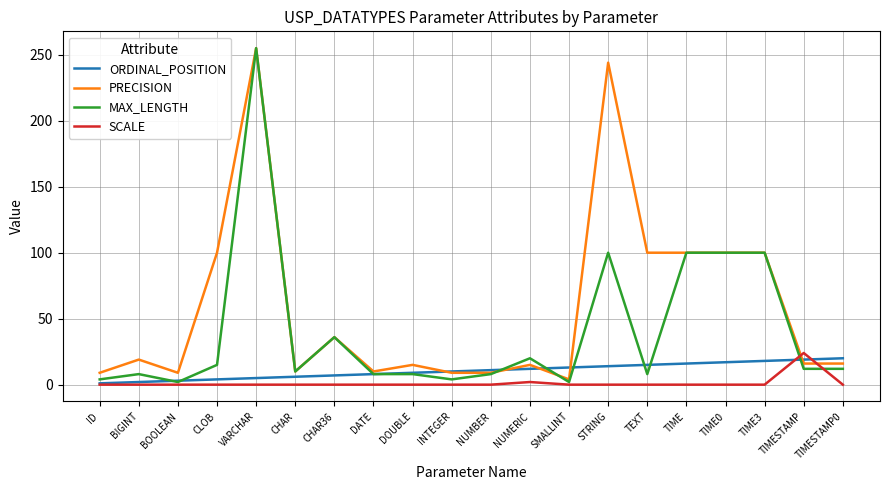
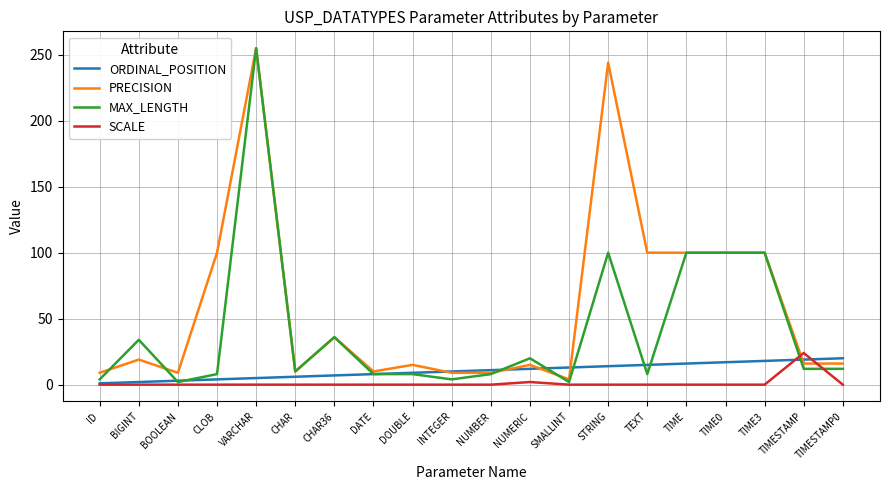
  {
    "ORDINAL_POSITION": {
      "BIGINT": 2,
      "CLOB": 4,
      "VARCHAR": 5,
      "CHAR": 6,
      "CHAR36": 7,
      "NUMBER": 11,
      "NUMERIC": 12,
      "SMALLINT": 13,
      "STRING": 14,
      "TEXT": 15,
      "TIME": 16,
      "TIME0": 17,
      "TIME3": 18,
      "TIMESTAMP": 19,
      "TIMESTAMP0": 20
    },
    "PRECISION": {
      "ID": 9,
      "BIGINT": 19,
      "BOOLEAN": 9,
      "CLOB": 100,
      "DATE": 10,
      "DOUBLE": 15,
      "NUMERIC": 15,
      "SMALLINT": 4,
      "STRING": 244,
      "TEXT": 100,
      "TIMESTAMP": 16,
      "TIMESTAMP0": 16
    },
    "MAX_LENGTH": {
      "ID": 4,
-     "BIGINT": 8,
-     "CLOB": 15,
+     "BIGINT": 34,
+     "CLOB": 8,
      "INTEGER": 4,
      "NUMERIC": 20,
      "SMALLINT": 2,
      "STRING": 100,
      "TEXT": 8,
      "TIMESTAMP": 12,
      "TIMESTAMP0": 12
    },
    "SCALE": {
      "BIGINT": 0,
      "BOOLEAN": 0,
      "CLOB": 0,
      "VARCHAR": 0,
      "CHAR": 0,
      "CHAR36": 0,
      "DATE": 0,
      "DOUBLE": 0,
      "INTEGER": 0,
      "NUMBER": 0,
      "NUMERIC": 2,
      "SMALLINT": 0,
      "STRING": 0,
      "TEXT": 0,
      "TIME": 0,
      "TIME0": 0,
      "TIME3": 0,
      "TIMESTAMP": 24,
      "TIMESTAMP0": 0
    }
  }
